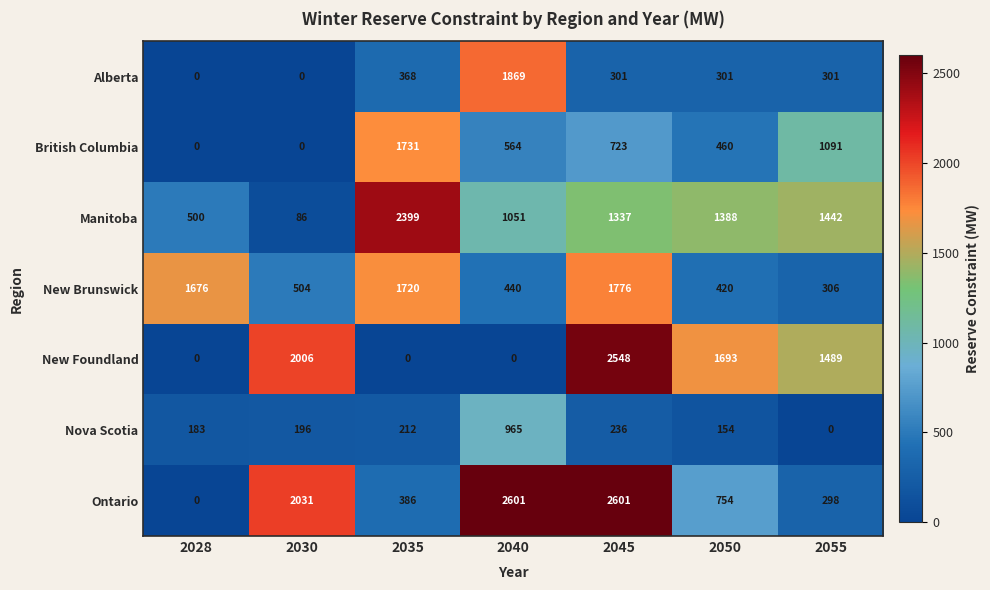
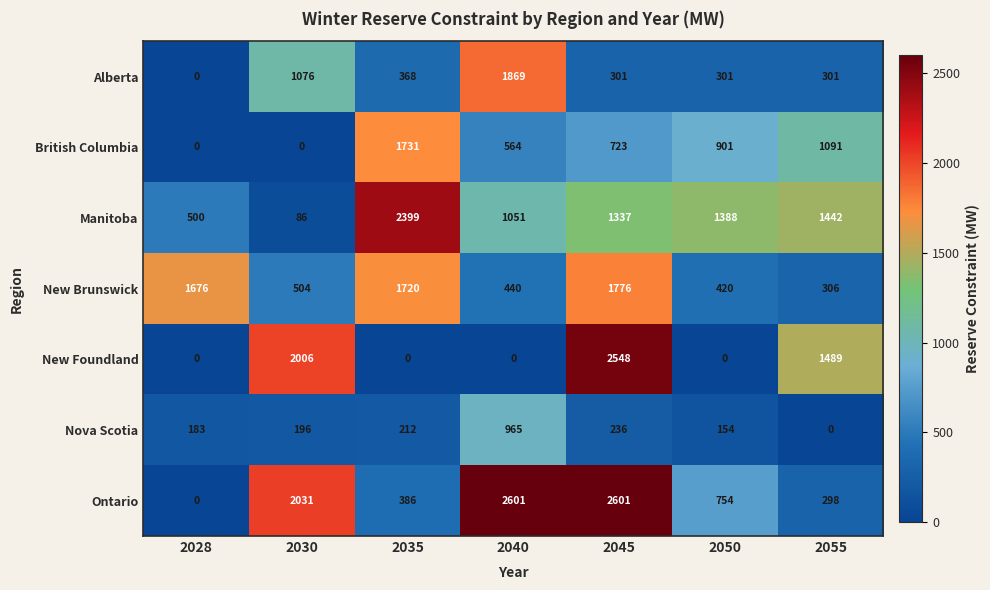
  {
    "Alberta": {
      "2028": 0,
-     "2030": 0,
+     "2030": 1076,
      "2035": 368,
      "2040": 1869,
      "2045": 301,
      "2050": 301,
      "2055": 301
    },
    "British Columbia": {
      "2028": 0,
      "2030": 0,
      "2035": 1731,
      "2040": 564,
      "2045": 723,
-     "2050": 460,
+     "2050": 901,
      "2055": 1091
    },
    "Manitoba": {
      "2028": 500,
      "2030": 86,
      "2035": 2399,
      "2040": 1051,
      "2045": 1337,
      "2050": 1388,
      "2055": 1442
    },
    "New Brunswick": {
      "2028": 1676,
      "2030": 504,
      "2035": 1720,
      "2040": 440,
      "2045": 1776,
      "2050": 420,
      "2055": 306
    },
    "New Foundland": {
      "2028": 0,
      "2030": 2006,
      "2035": 0,
      "2040": 0,
      "2045": 2548,
-     "2050": 1693,
+     "2050": 0,
      "2055": 1489
    },
    "Nova Scotia": {
      "2028": 183,
      "2030": 196,
      "2035": 212,
      "2040": 965,
      "2045": 236,
      "2050": 154,
      "2055": 0
    },
    "Ontario": {
      "2028": 0,
      "2030": 2031,
      "2035": 386,
      "2040": 2601,
      "2045": 2601,
      "2050": 754,
      "2055": 298
    }
  }
